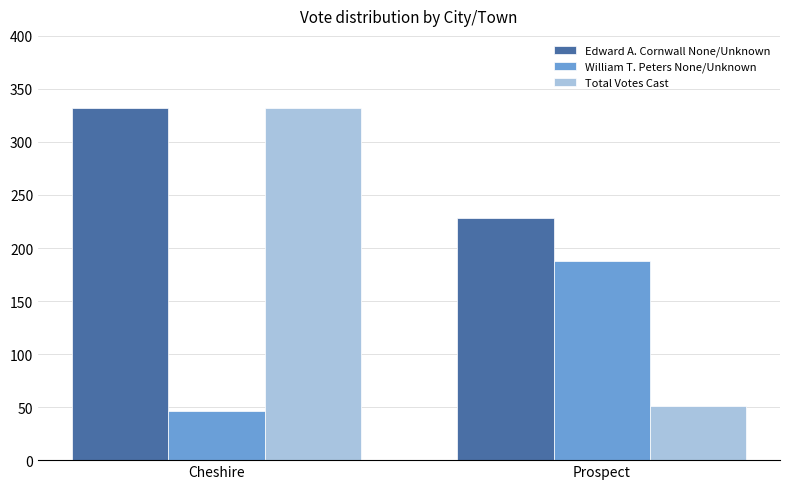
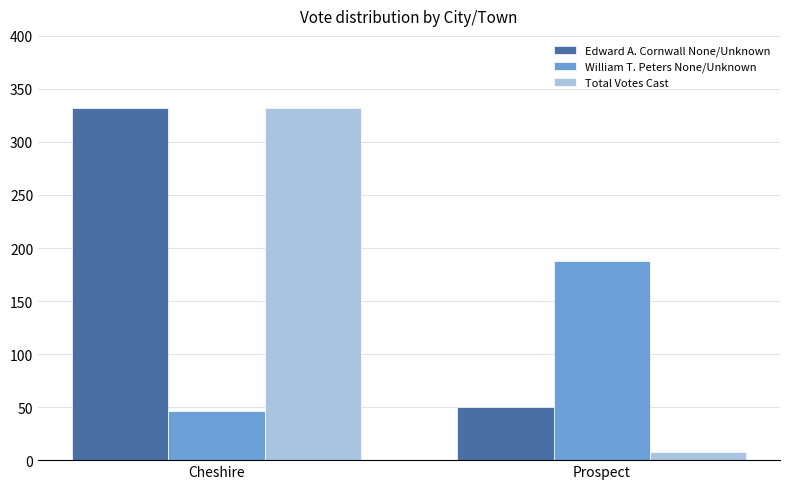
  {
    "Edward A. Cornwall None/Unknown": {
      "Cheshire": 332,
-     "Prospect": 228
+     "Prospect": 50
    },
    "William T. Peters None/Unknown": {
      "Cheshire": 46,
      "Prospect": 188
    },
    "Total Votes Cast": {
      "Cheshire": 332,
-     "Prospect": 51
+     "Prospect": 8
    }
  }
